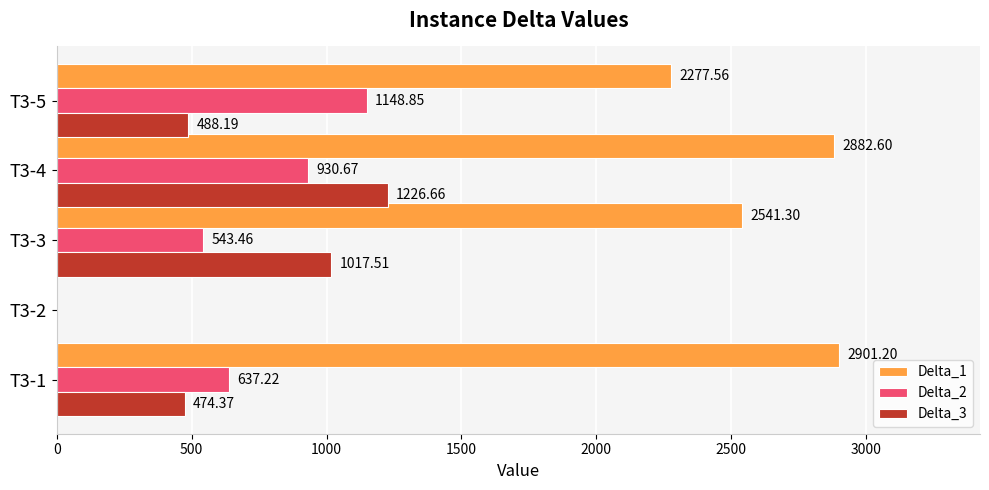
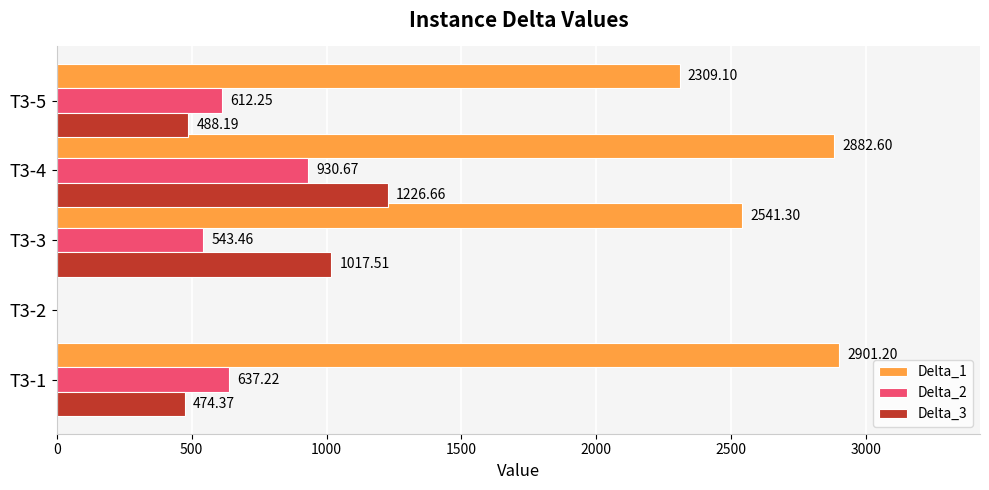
  {
    "Delta_1": {
-     "T3-5": 2277.56,
+     "T3-5": 2309.10,
      "T3-4": 2882.60,
      "T3-3": 2541.30
    },
    "Delta_2": {
-     "T3-5": 1148.85,
+     "T3-5": 612.25,
      "T3-4": 930.67,
      "T3-3": 543.46,
      "T3-1": 637.22
    },
    "Delta_3": {
      "T3-5": 488.19,
      "T3-4": 1226.66,
      "T3-3": 1017.51,
      "T3-1": 474.37
    }
  }
